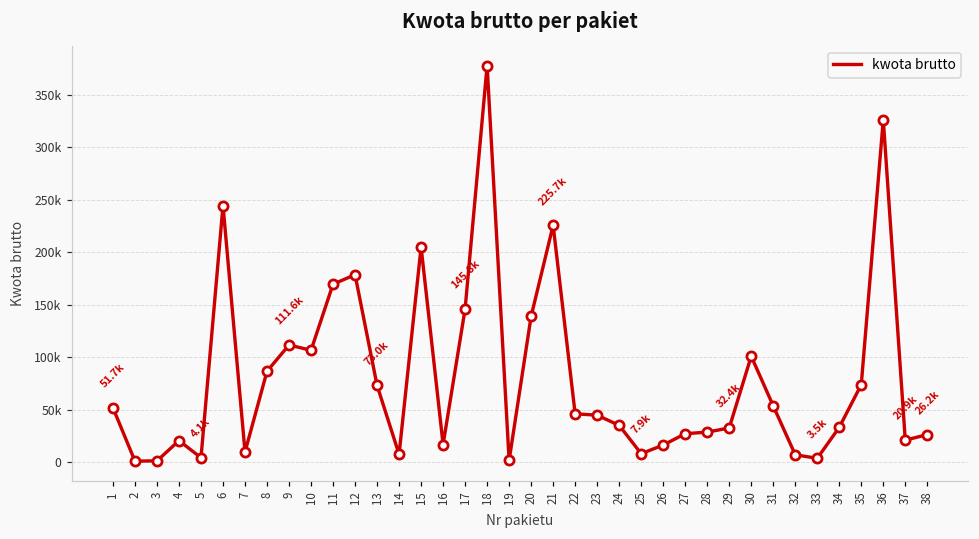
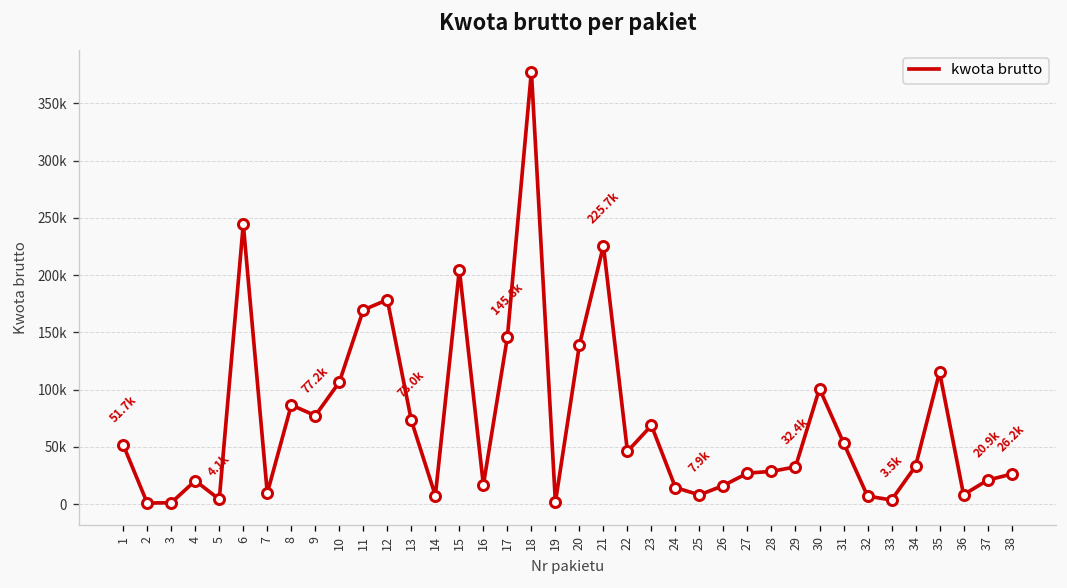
  {
    "1": "51.7k",
    "5": "4.1k",
-   "9": "111.6k",
+   "9": "77.2k",
    "13": "73.0k",
    "17": "145.8k",
    "21": "225.7k",
-   "23": "40000",
-   "24": "30000",
+   "23": "70000",
+   "24": "10000",
    "25": "7.9k",
    "29": "32.4k",
    "33": "3.5k",
-   "35": "70000",
-   "36": "330000"
+   "35": "120000",
+   "36": "10000"
  }
